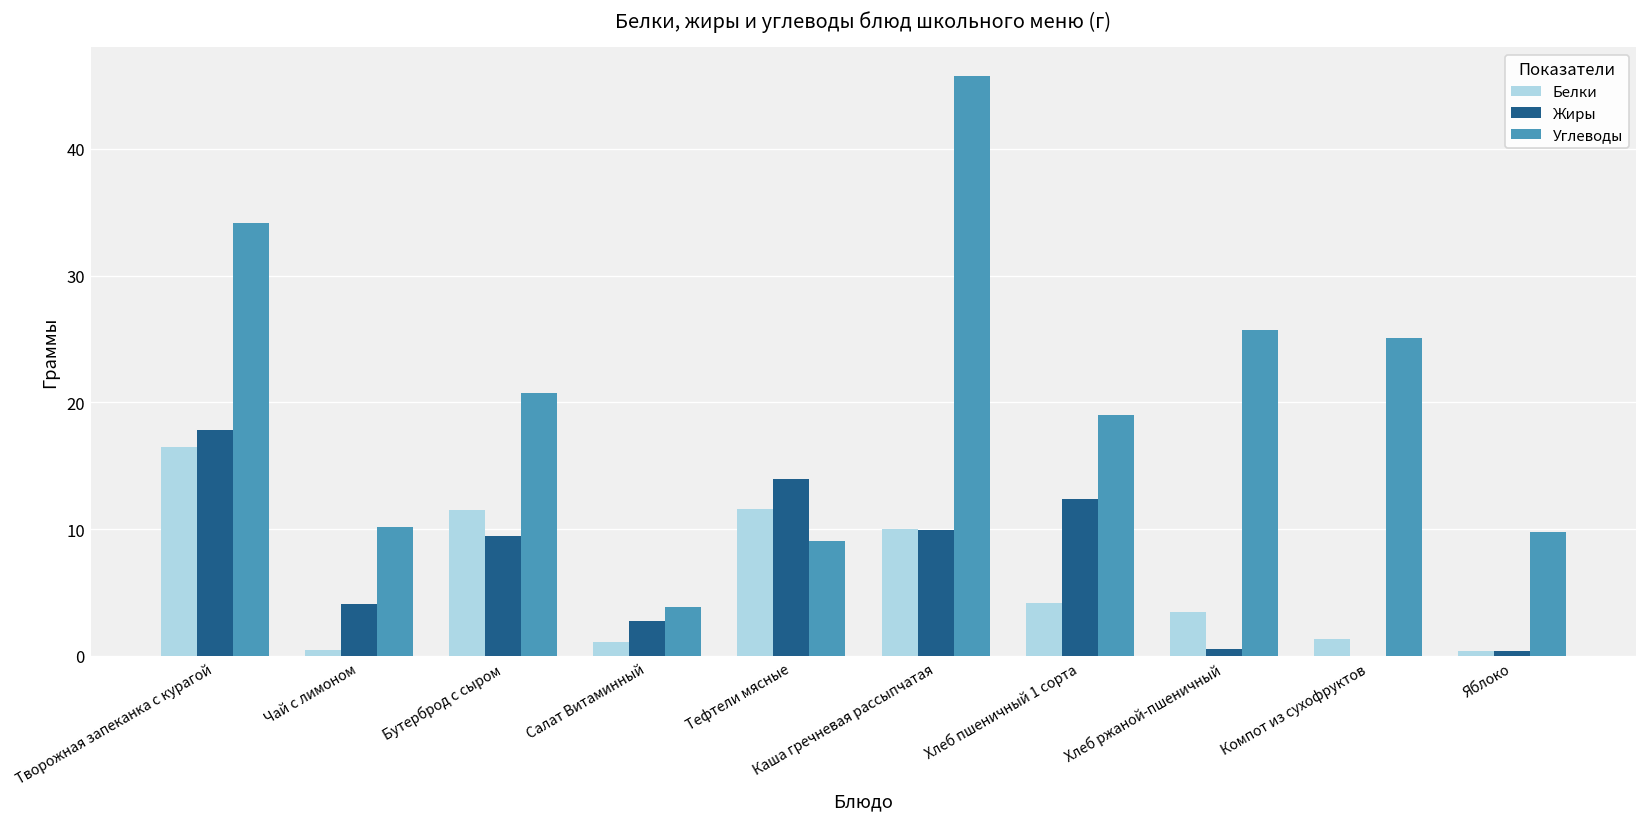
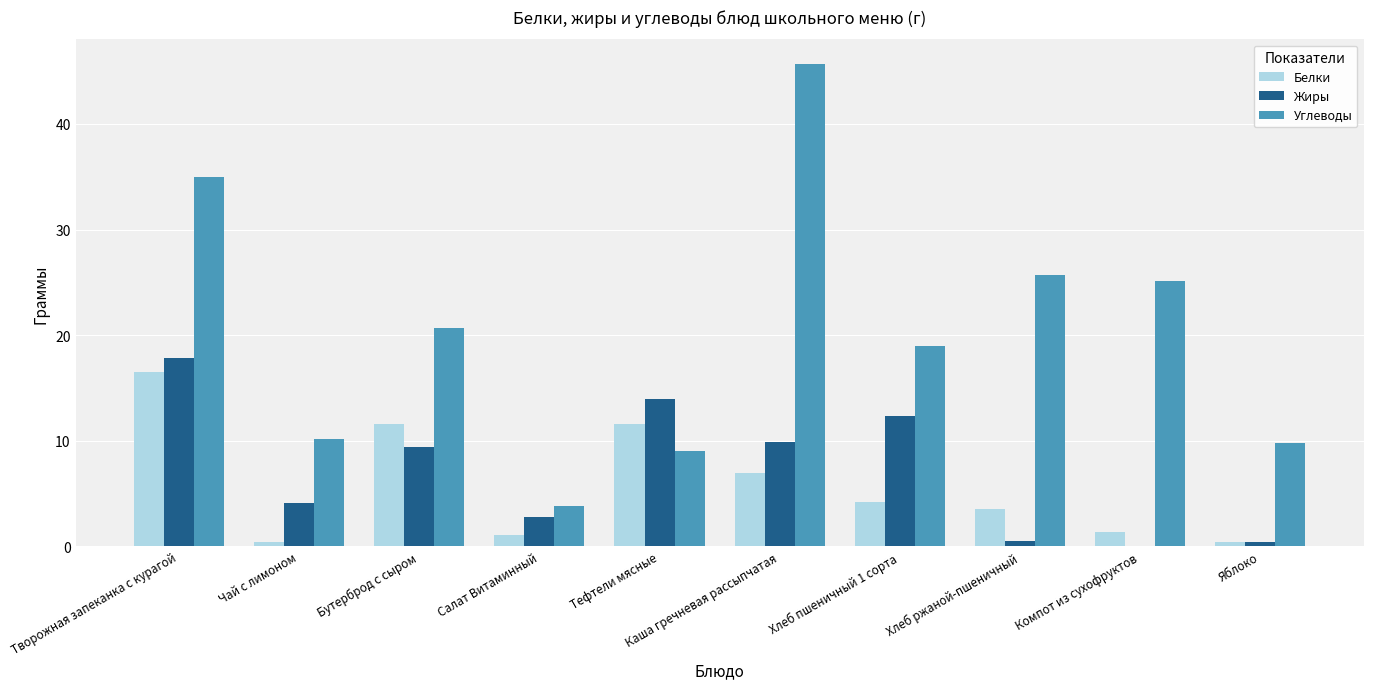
  {
    "Белки": {
      "Творожная запеканка с курагой": 16.5,
      "Чай с лимоном": 0.4,
      "Бутерброд с сыром": 11.6,
      "Салат Витаминный": 1.1,
      "Тефтели мясные": 11.6,
-     "Каша гречневая рассыпчатая": 10.0,
+     "Каша гречневая рассыпчатая": 6.9,
      "Хлеб пшеничный 1 сорта": 4.2,
      "Хлеб ржаной-пшеничный": 3.5,
      "Компот из сухофруктов": 1.4,
      "Яблоко": 0.4
    },
    "Жиры": {
      "Творожная запеканка с курагой": 17.8,
      "Чай с лимоном": 4.1,
      "Бутерброд с сыром": 9.5,
      "Салат Витаминный": 2.8,
      "Тефтели мясные": 14.0,
      "Каша гречневая рассыпчатая": 9.9,
      "Хлеб пшеничный 1 сорта": 12.4,
      "Хлеб ржаной-пшеничный": 0.5,
      "Компот из сухофруктов": 0.0,
      "Яблоко": 0.4
    },
    "Углеводы": {
-     "Творожная запеканка с курагой": 34.2,
+     "Творожная запеканка с курагой": 35.0,
      "Чай с лимоном": 10.2,
      "Бутерброд с сыром": 20.7,
      "Салат Витаминный": 3.8,
      "Тефтели мясные": 9.0,
      "Каша гречневая рассыпчатая": 45.7,
      "Хлеб пшеничный 1 сорта": 19.0,
      "Хлеб ржаной-пшеничный": 25.7,
      "Компот из сухофруктов": 25.1,
      "Яблоко": 9.8
    }
  }
